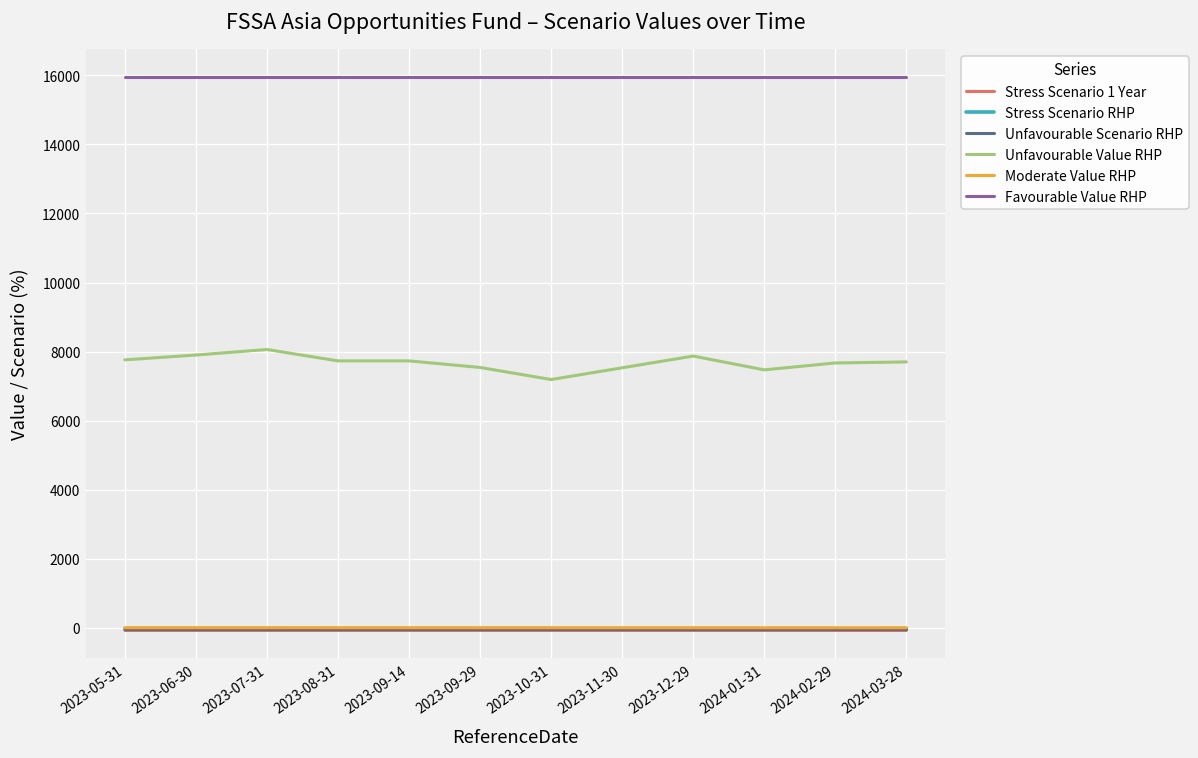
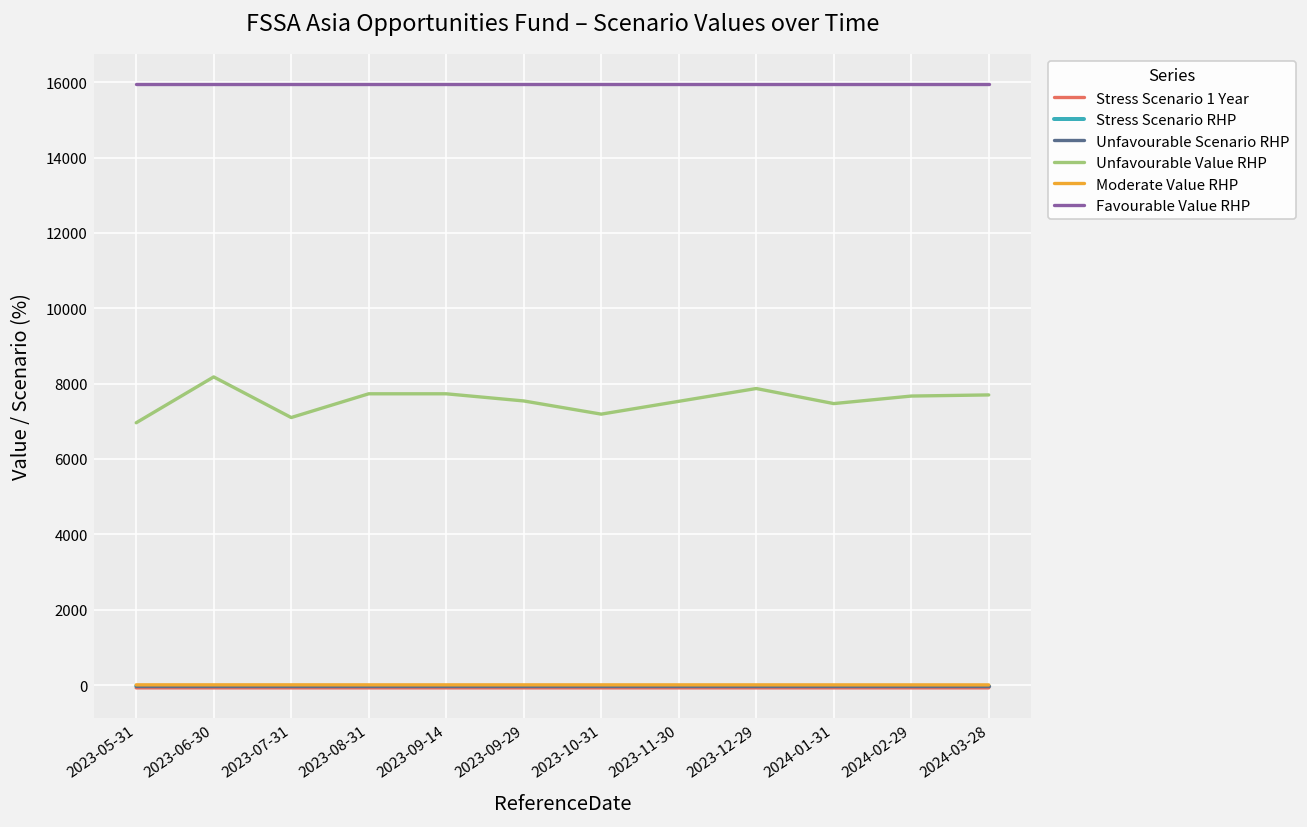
  {
    "Unfavourable Value RHP": {
-     "2023-05-31": 7800,
-     "2023-06-30": 7900,
-     "2023-07-31": 8100,
+     "2023-05-31": 7000,
+     "2023-06-30": 8200,
+     "2023-07-31": 7100,
      "2023-08-31": 7700,
      "2023-09-14": 7700,
      "2023-09-29": 7500,
      "2023-10-31": 7200,
      "2023-11-30": 7500,
      "2023-12-29": 7900,
      "2024-01-31": 7500,
      "2024-02-29": 7700,
      "2024-03-28": 7700
    }
  }
